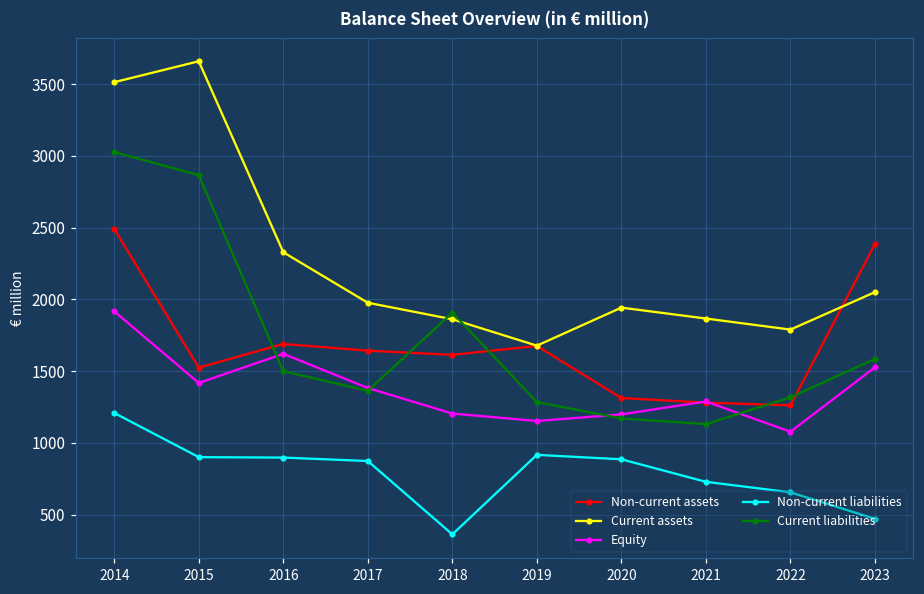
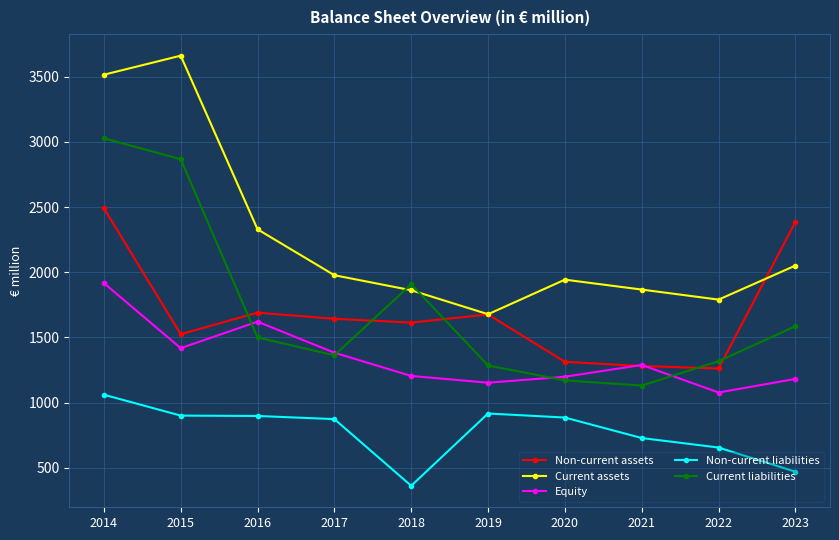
  {
    "Non-current assets": {
      "2014": 2490,
      "2015": 1530,
      "2016": 1690,
      "2017": 1640,
      "2018": 1610,
      "2020": 1310,
      "2022": 1260,
      "2023": 2390
    },
    "Current assets": {
      "2014": 3510,
      "2015": 3660,
      "2016": 2330,
      "2017": 1980,
      "2018": 1860,
      "2020": 1940,
      "2021": 1870,
      "2022": 1790,
      "2023": 2050
    },
    "Equity": {
      "2014": 1920,
      "2015": 1420,
      "2016": 1620,
      "2017": 1380,
      "2018": 1210,
      "2019": 1150,
      "2020": 1200,
      "2022": 1080,
-     "2023": 1530
+     "2023": 1180
    },
    "Non-current liabilities": {
-     "2014": 1210,
+     "2014": 1060,
      "2015": 900,
      "2016": 900,
      "2017": 870,
      "2018": 360,
      "2019": 920,
      "2020": 890,
      "2021": 730,
      "2022": 660
    },
    "Current liabilities": {
      "2014": 3030,
      "2015": 2870,
      "2016": 1500,
      "2017": 1360,
      "2018": 1910,
      "2019": 1290,
      "2020": 1170,
      "2021": 1130,
      "2022": 1320,
      "2023": 1590
    }
  }
